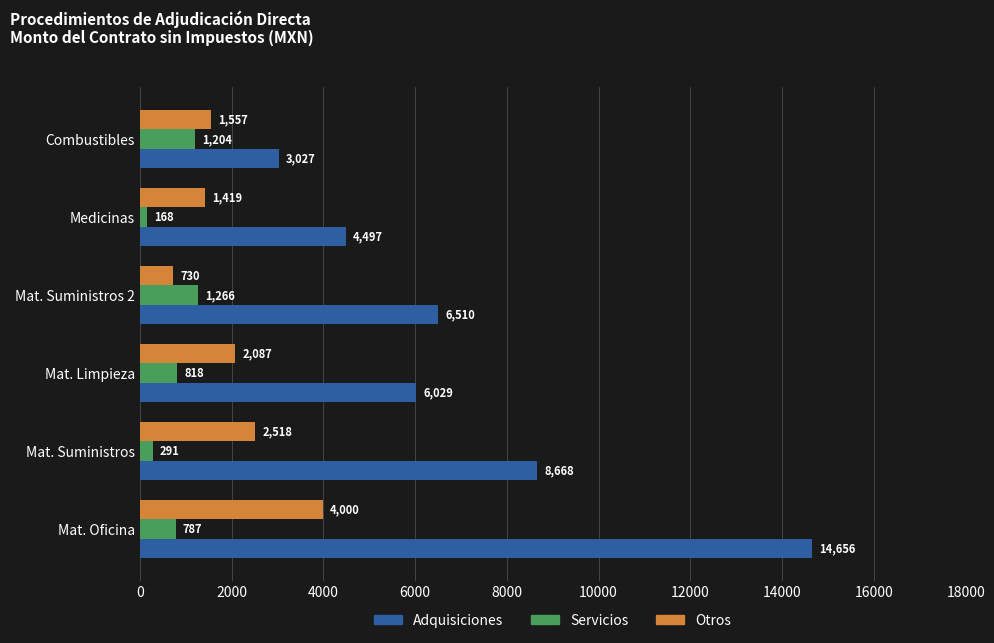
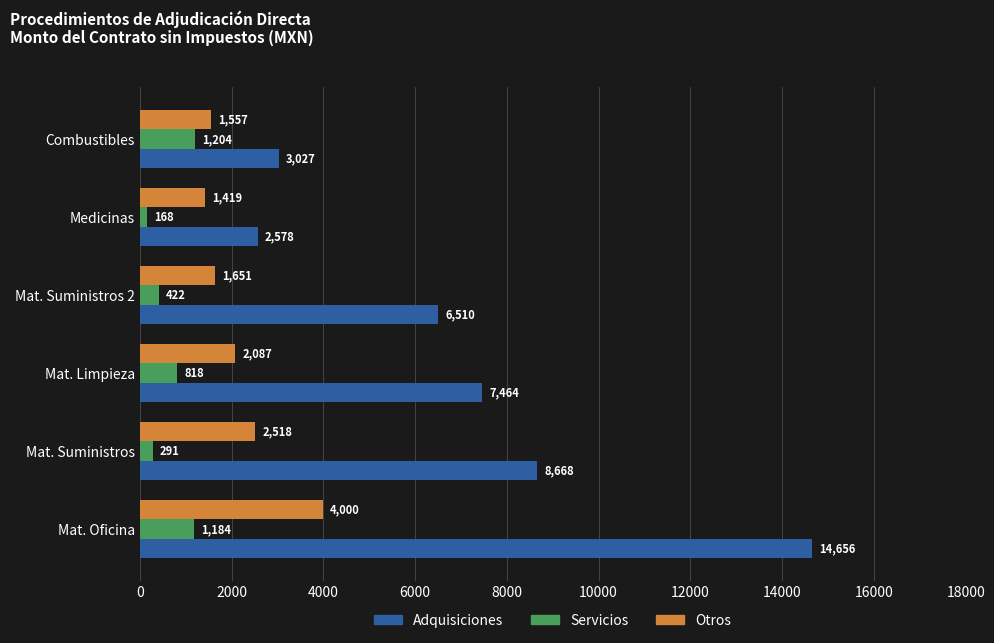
  {
    "Adquisiciones": {
      "Combustibles": "3,027",
-     "Medicinas": "4,497",
+     "Medicinas": "2,578",
      "Mat. Suministros 2": "6,510",
-     "Mat. Limpieza": "6,029",
+     "Mat. Limpieza": "7,464",
      "Mat. Suministros": "8,668",
      "Mat. Oficina": "14,656"
    },
    "Servicios": {
      "Combustibles": "1,204",
      "Medicinas": "168",
-     "Mat. Suministros 2": "1,266",
+     "Mat. Suministros 2": "422",
      "Mat. Limpieza": "818",
      "Mat. Suministros": "291",
-     "Mat. Oficina": "787"
+     "Mat. Oficina": "1,184"
    },
    "Otros": {
      "Combustibles": "1,557",
      "Medicinas": "1,419",
-     "Mat. Suministros 2": "730",
+     "Mat. Suministros 2": "1,651",
      "Mat. Limpieza": "2,087",
      "Mat. Suministros": "2,518",
      "Mat. Oficina": "4,000"
    }
  }
